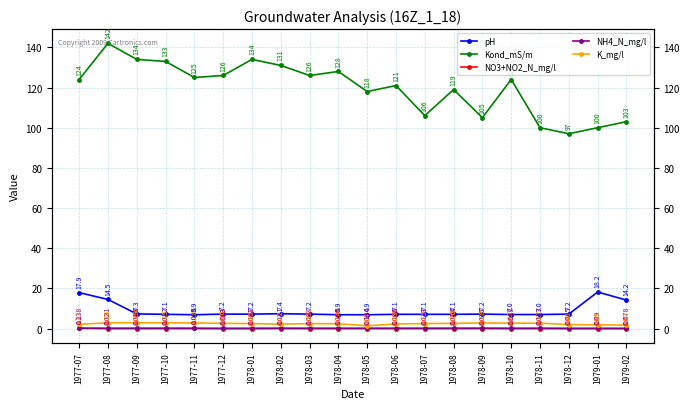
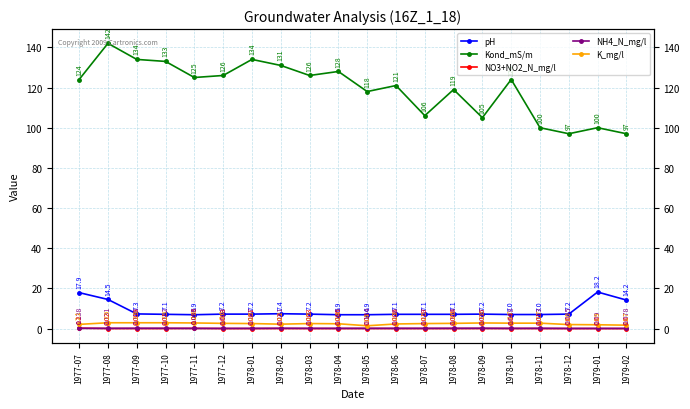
  {
    "pH": {
      "1977-07": 17.9,
      "1977-08": 14.5,
      "1979-01": 18.2,
      "1979-02": 14.2
    },
    "Kond_mS/m": {
      "1977-07": 124,
      "1977-08": 142,
      "1977-10": 133,
      "1977-11": 125,
      "1977-12": 126,
      "1978-01": 134,
      "1978-02": 131,
      "1978-03": 126,
      "1978-04": 128,
      "1978-05": 118,
      "1978-06": 121,
      "1978-07": 106,
      "1978-09": 105,
      "1978-11": 100,
      "1978-12": 97,
      "1979-01": 100,
-     "1979-02": 103
+     "1979-02": 97
    }
  }
